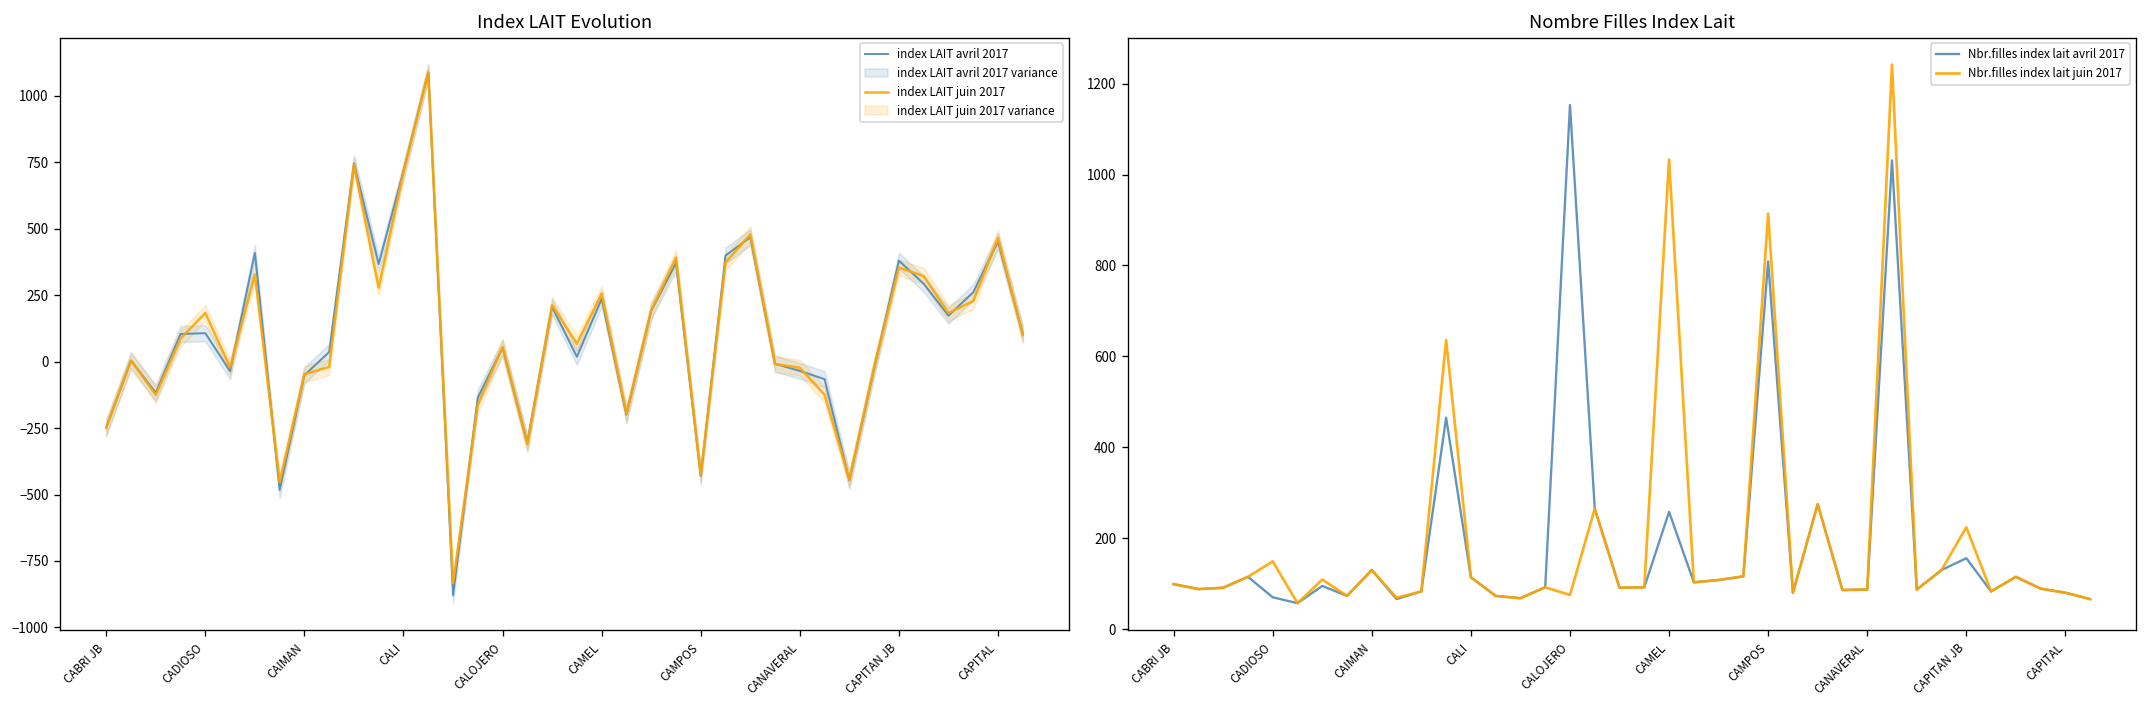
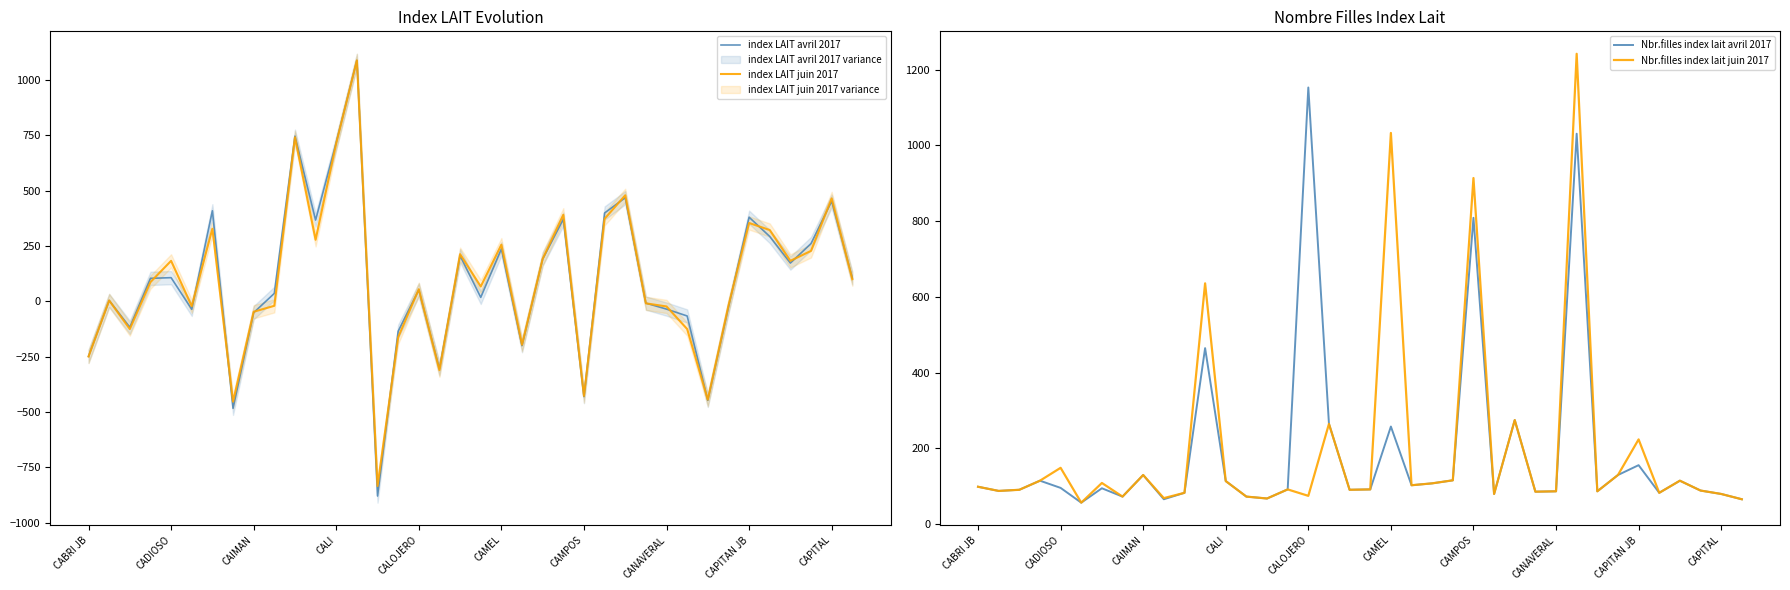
  {
    "Nombre Filles Index Lait": {
      "Nbr.filles index lait avril 2017": {
-       "CADIOSO": 70,
+       "CADIOSO": 100,
        "CALOJERO": 1150,
        "CAMEL": 260,
        "CAMPOS": 810,
        "CAPITAN JB": 160
      },
      "Nbr.filles index lait juin 2017": {
        "CADIOSO": 150,
        "CALOJERO": 80,
        "CAMEL": 1030,
        "CAMPOS": 910,
        "CAPITAN JB": 220
      }
    }
  }
